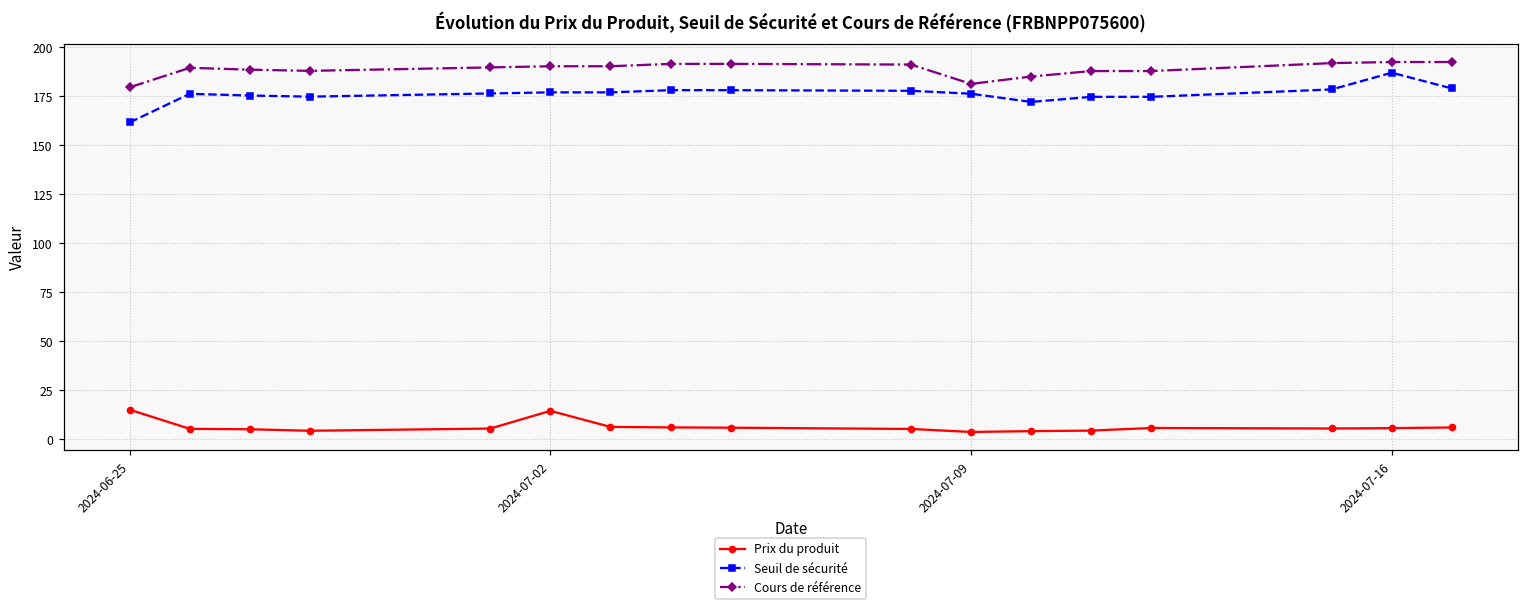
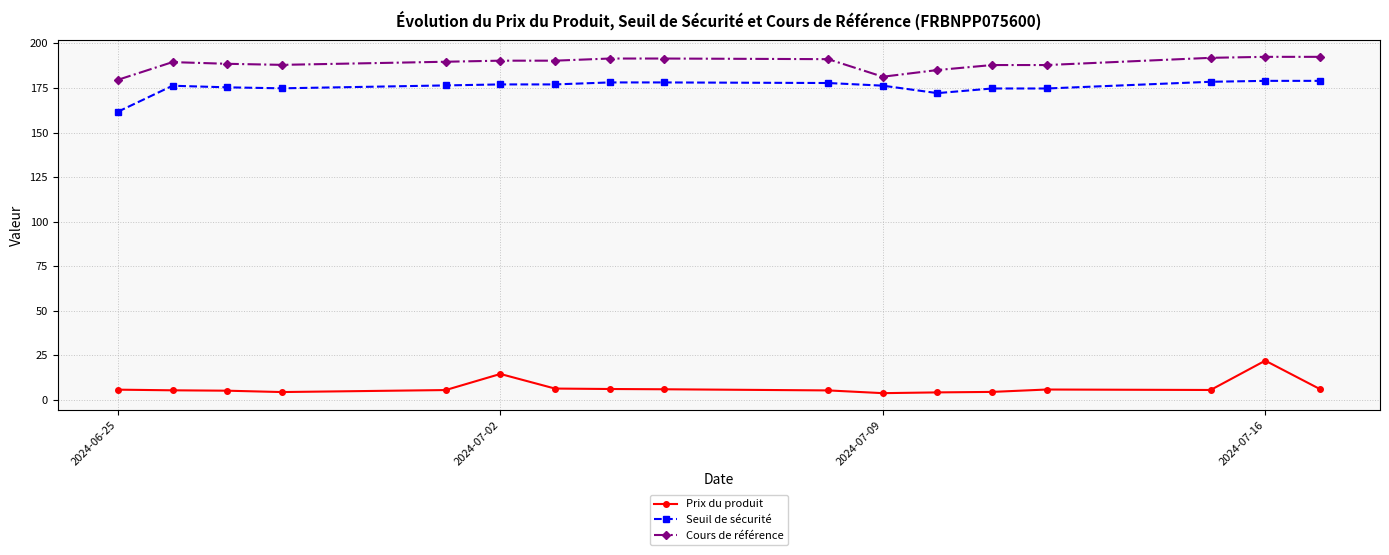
  {
    "Prix du produit": {
-     "2024-06-25": 15,
+     "2024-06-25": 6,
      "2024-07-02": 15,
      "2024-07-09": 4,
-     "2024-07-16": 6
+     "2024-07-16": 22
    },
    "Seuil de sécurité": {
      "2024-06-25": 162,
      "2024-07-02": 177,
      "2024-07-09": 176,
-     "2024-07-16": 187
+     "2024-07-16": 179
    },
    "Cours de référence": {
      "2024-06-25": 180,
      "2024-07-02": 190,
      "2024-07-09": 181,
      "2024-07-16": 192
    }
  }
